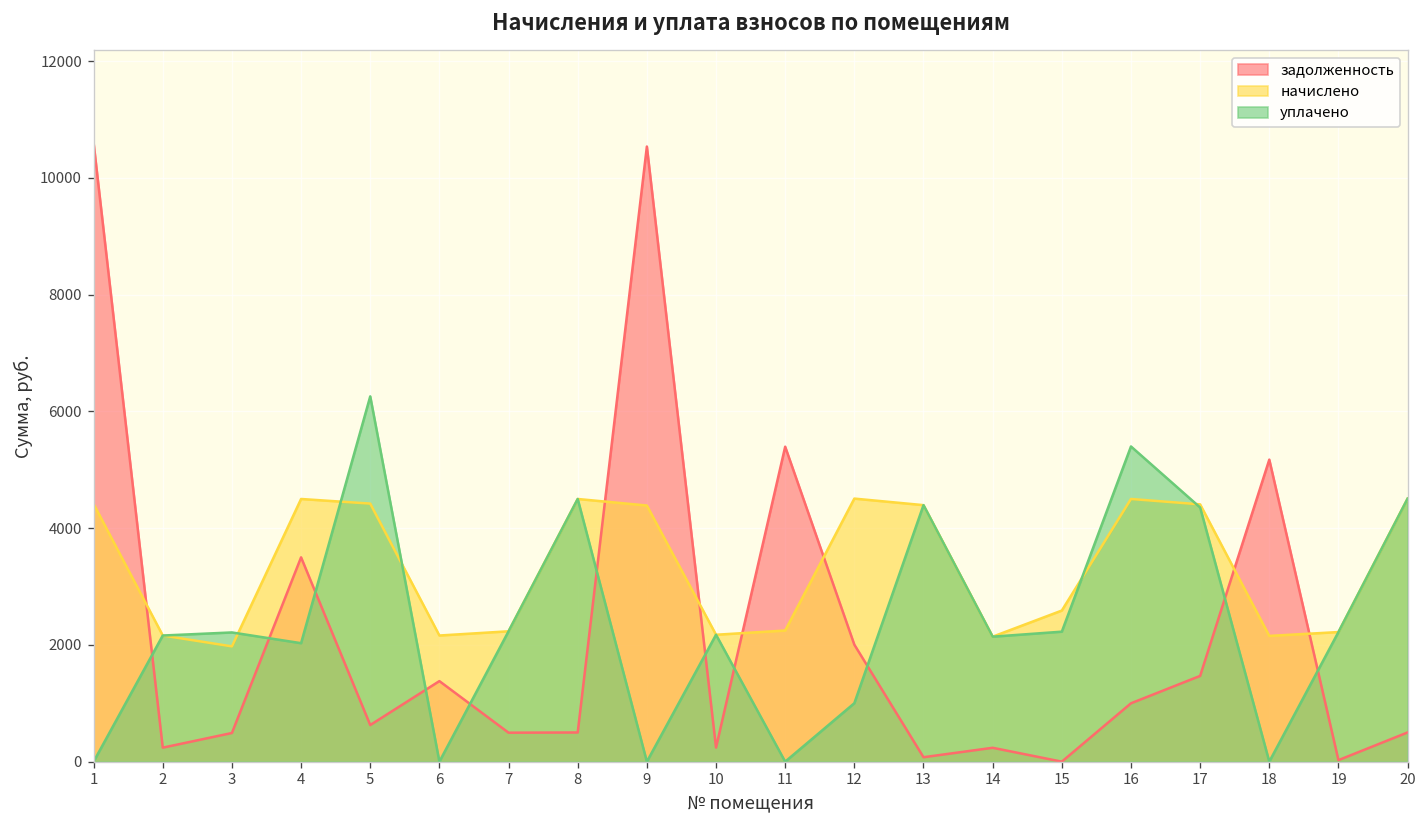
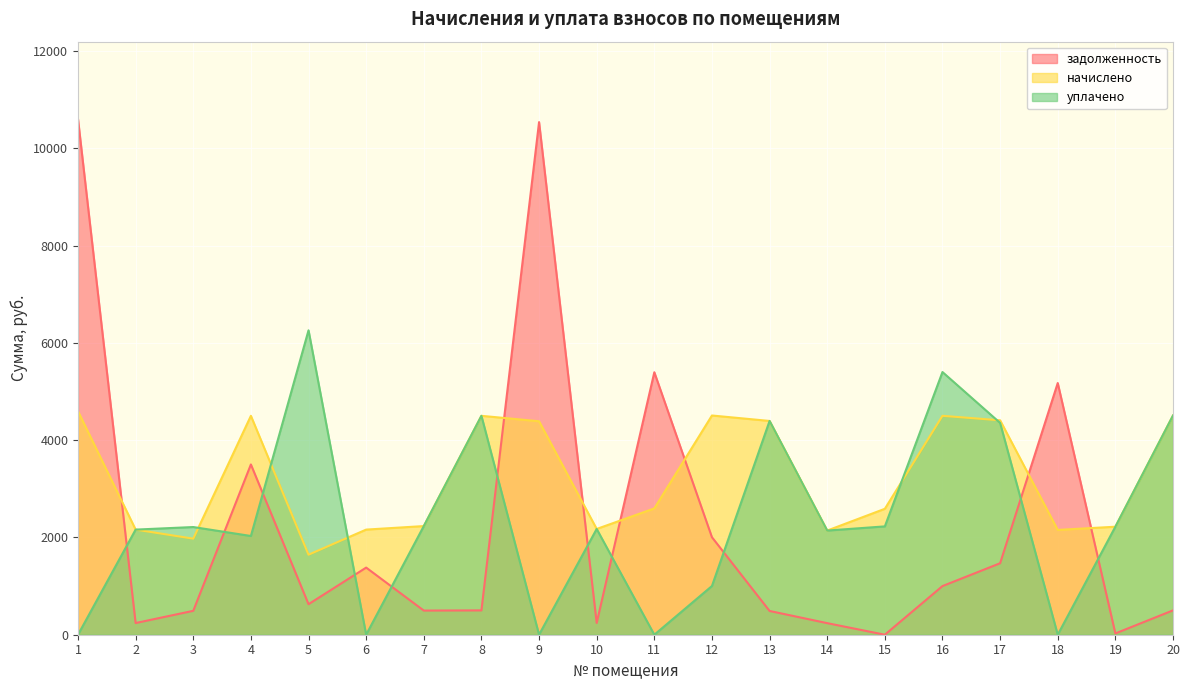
  {
    "задолженность": {
      "1": 10600,
      "2": 200,
      "3": 500,
      "4": 3500,
      "5": 600,
      "6": 1400,
      "7": 500,
      "8": 500,
      "9": 10500,
      "10": 200,
      "11": 5400,
      "12": 2000,
-     "13": 100,
+     "13": 500,
      "14": 200,
      "15": 0,
      "16": 1000,
      "17": 1500,
      "18": 5200,
      "19": 0,
      "20": 500
    },
    "начислено": {
-     "1": 4400,
+     "1": 4600,
      "3": 2000,
      "4": 4500,
-     "5": 4400,
+     "5": 1600,
      "6": 2200,
      "9": 4400,
-     "11": 2200,
+     "11": 2600,
      "12": 4500,
      "15": 2600,
      "16": 4500,
      "17": 4400,
      "18": 2200
    },
    "уплачено": {
      "1": 0,
      "3": 2200,
      "4": 2000,
      "5": 6300,
      "6": 0,
      "9": 0,
      "11": 0,
      "12": 1000,
      "15": 2200,
      "16": 5400,
      "17": 4400,
      "18": 0
    }
  }
